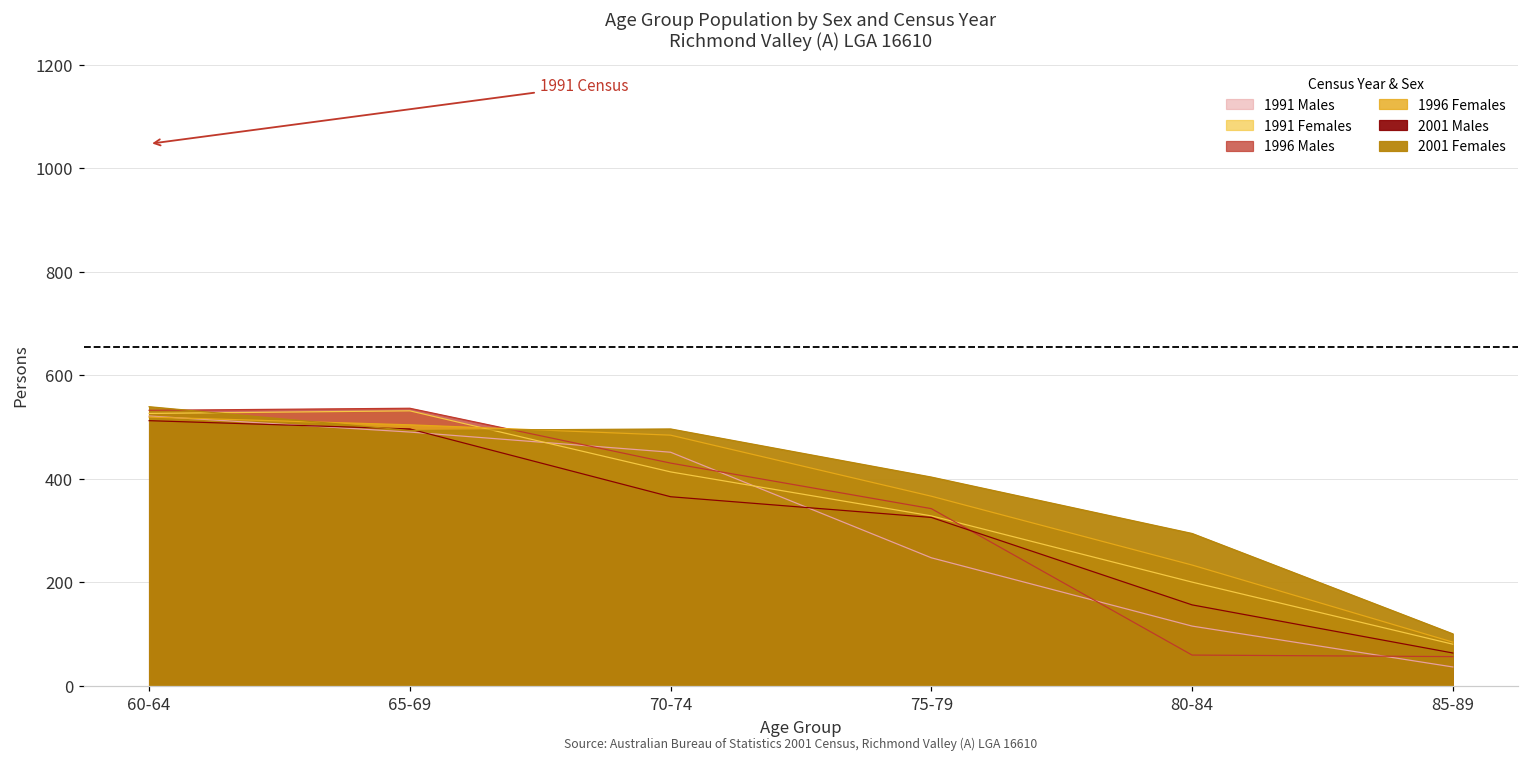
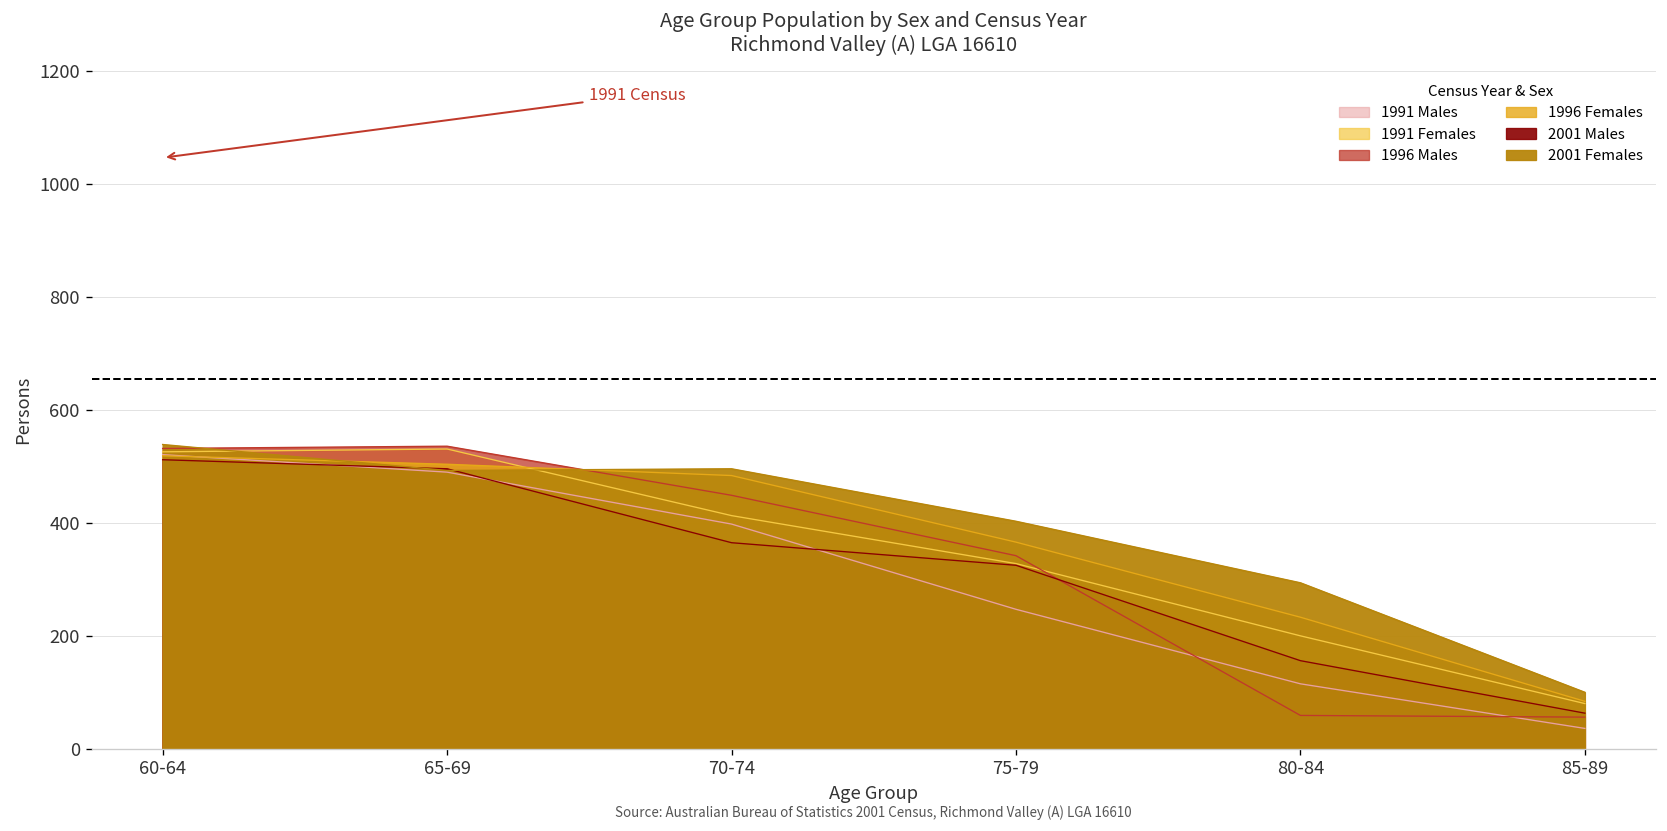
  {
    "1991 Males": {
-     "70-74": 450,
+     "70-74": 400,
      "75-79": 250,
      "80-84": 120,
      "85-89": 40
    },
    "1996 Males": {
      "60-64": 530,
-     "70-74": 430,
+     "70-74": 450,
      "75-79": 340,
      "80-84": 60,
      "85-89": 60
    },
    "2001 Males": {
      "60-64": 510,
      "70-74": 370,
      "80-84": 160,
      "85-89": 60
    }
  }
